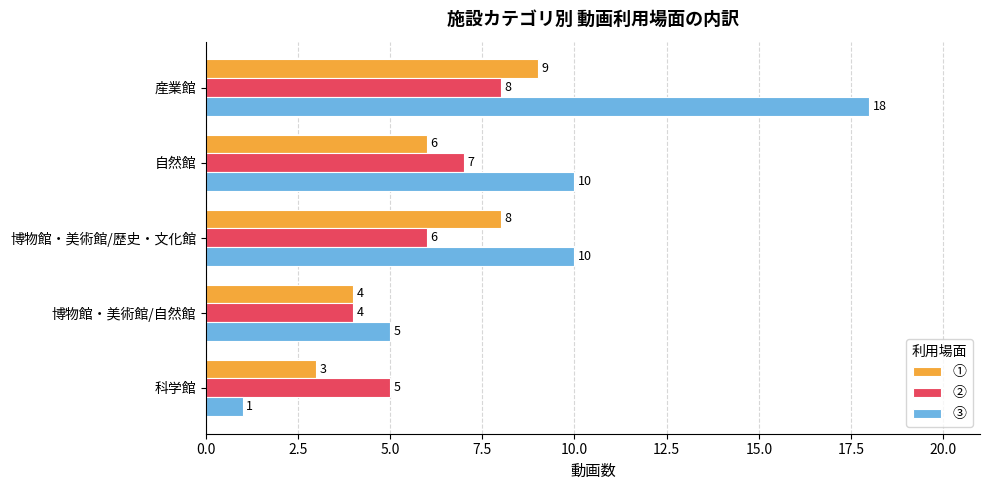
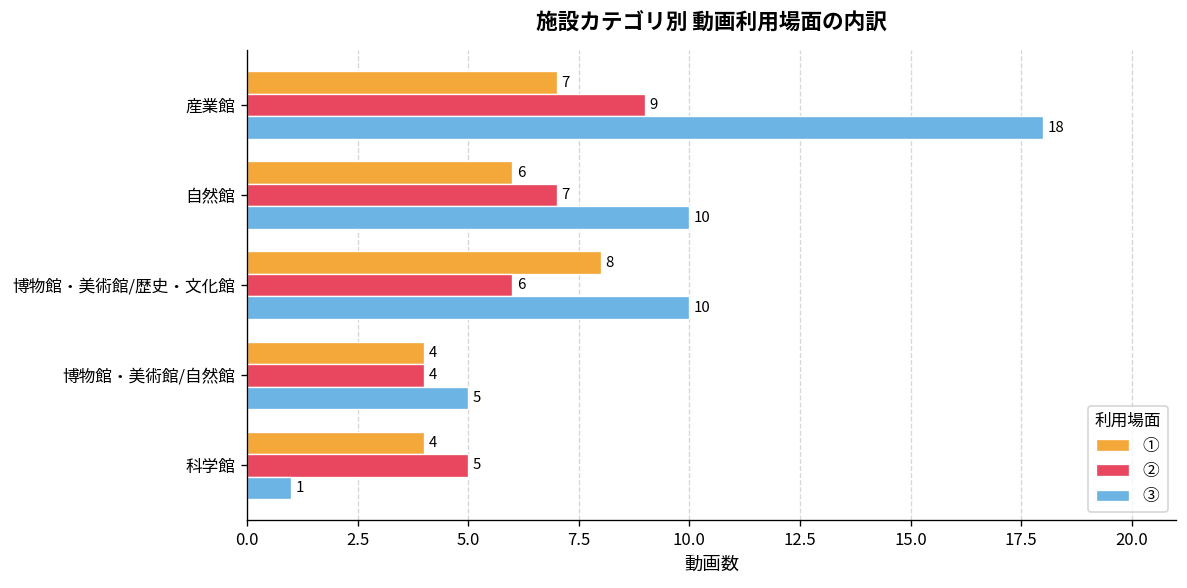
  {
    "①": {
-     "産業館": 9,
+     "産業館": 7,
      "自然館": 6,
      "博物館・美術館/歴史・文化館": 8,
      "博物館・美術館/自然館": 4,
-     "科学館": 3
+     "科学館": 4
    },
    "②": {
-     "産業館": 8,
+     "産業館": 9,
      "自然館": 7,
      "博物館・美術館/歴史・文化館": 6,
      "博物館・美術館/自然館": 4,
      "科学館": 5
    },
    "③": {
      "産業館": 18,
      "自然館": 10,
      "博物館・美術館/歴史・文化館": 10,
      "博物館・美術館/自然館": 5,
      "科学館": 1
    }
  }
